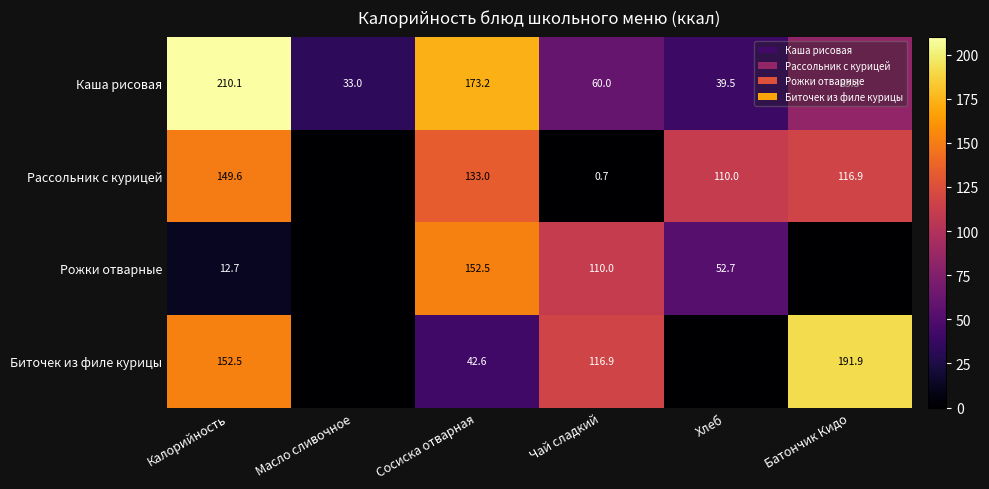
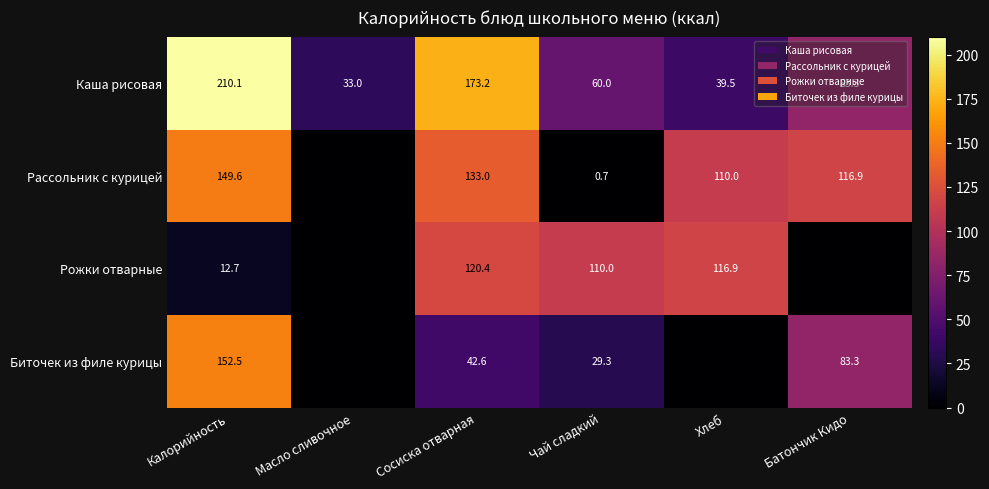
  {
    "Каша рисовая": {
      "Калорийность": 210.1,
      "Масло сливочное": 33.0,
      "Сосиска отварная": 173.2,
      "Чай сладкий": 60.0,
      "Хлеб": 39.5
    },
    "Рассольник с курицей": {
      "Калорийность": 149.6,
      "Сосиска отварная": 133.0,
      "Чай сладкий": 0.7,
      "Хлеб": 110.0,
      "Батончик Кидо": 116.9
    },
    "Рожки отварные": {
      "Калорийность": 12.7,
-     "Сосиска отварная": 152.5,
+     "Сосиска отварная": 120.4,
      "Чай сладкий": 110.0,
-     "Хлеб": 52.7
+     "Хлеб": 116.9
    },
    "Биточек из филе курицы": {
      "Калорийность": 152.5,
      "Сосиска отварная": 42.6,
-     "Чай сладкий": 116.9,
-     "Батончик Кидо": 191.9
+     "Чай сладкий": 29.3,
+     "Батончик Кидо": 83.3
    }
  }
